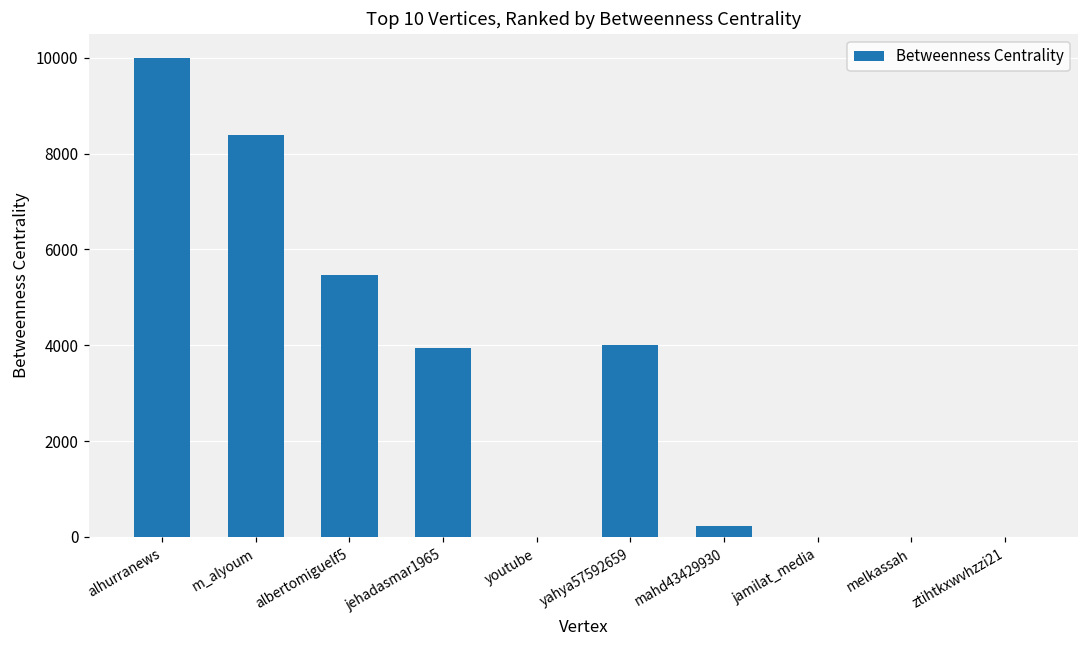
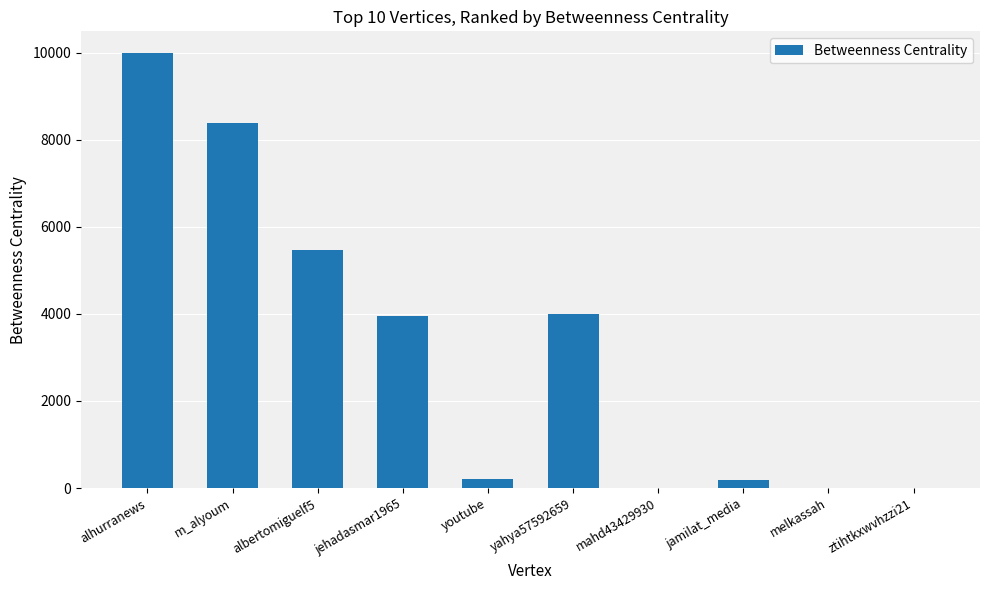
  {
    "alhurranews": 10000,
    "m_alyoum": 8400,
    "albertomiguelf5": 5500,
    "jehadasmar1965": 3900,
-   "youtube": 0,
+   "youtube": 200,
    "yahya57592659": 4000,
-   "mahd43429930": 200,
-   "jamilat_media": 0,
+   "mahd43429930": 0,
+   "jamilat_media": 200,
    "ztihtkxwvhzzi21": 0
  }
